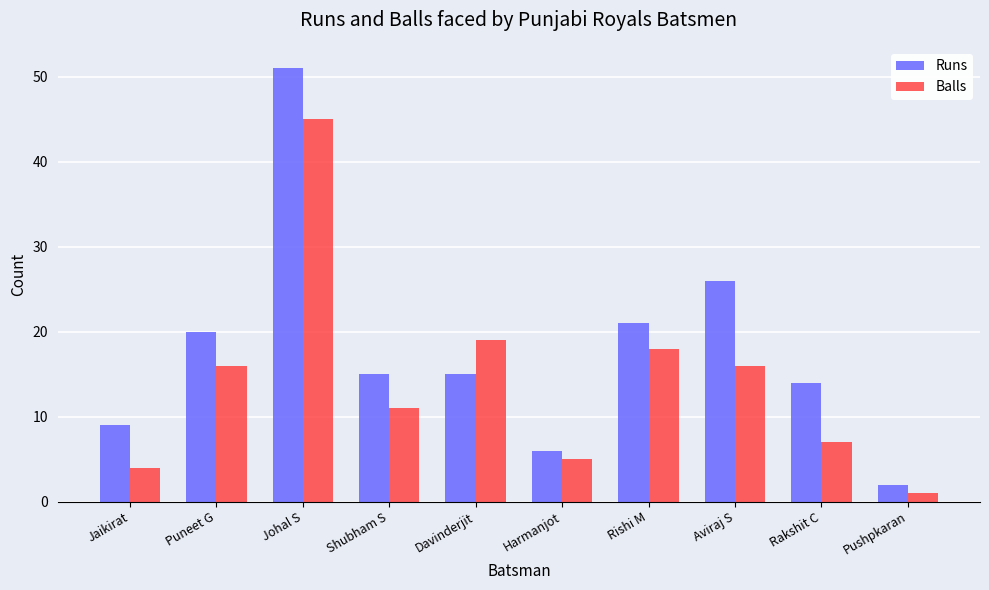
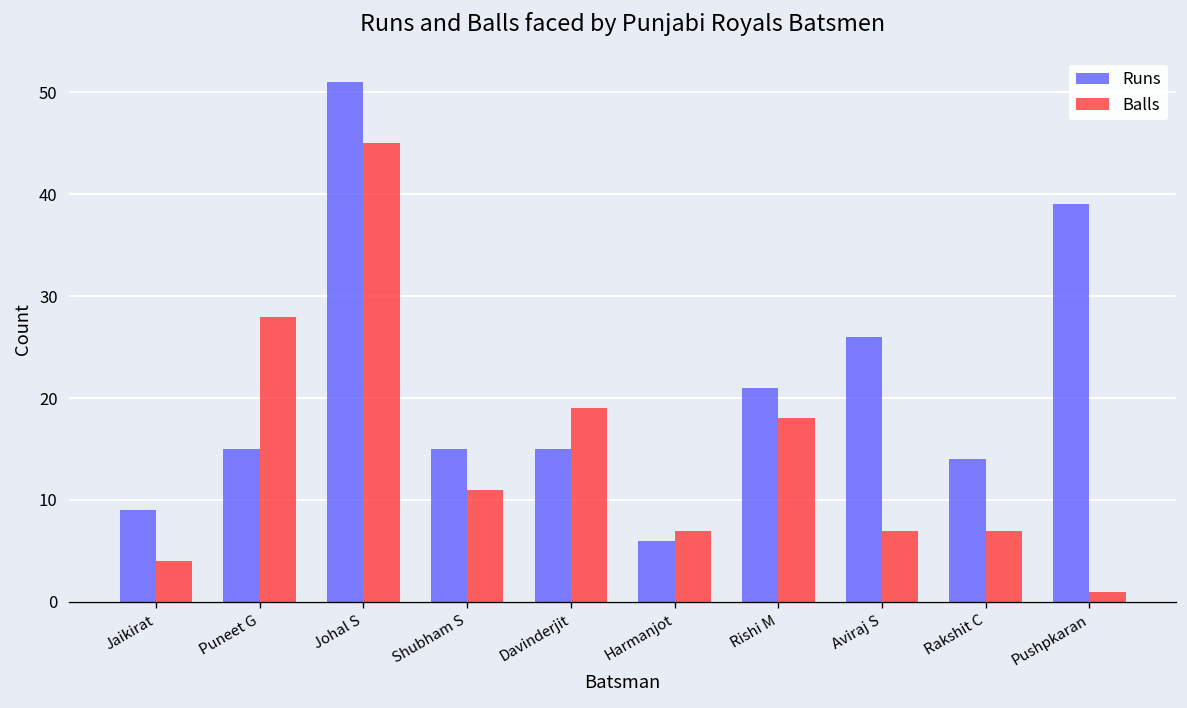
  {
    "Runs": {
      "Jaikirat": 9,
-     "Puneet G": 20,
+     "Puneet G": 15,
      "Johal S": 51,
      "Shubham S": 15,
      "Davinderjit": 15,
      "Harmanjot": 6,
      "Rishi M": 21,
      "Aviraj S": 26,
      "Rakshit C": 14,
-     "Pushpkaran": 2
+     "Pushpkaran": 39
    },
    "Balls": {
      "Jaikirat": 4,
-     "Puneet G": 16,
+     "Puneet G": 28,
      "Johal S": 45,
      "Shubham S": 11,
      "Davinderjit": 19,
-     "Harmanjot": 5,
+     "Harmanjot": 7,
      "Rishi M": 18,
-     "Aviraj S": 16,
+     "Aviraj S": 7,
      "Rakshit C": 7,
      "Pushpkaran": 1
    }
  }
